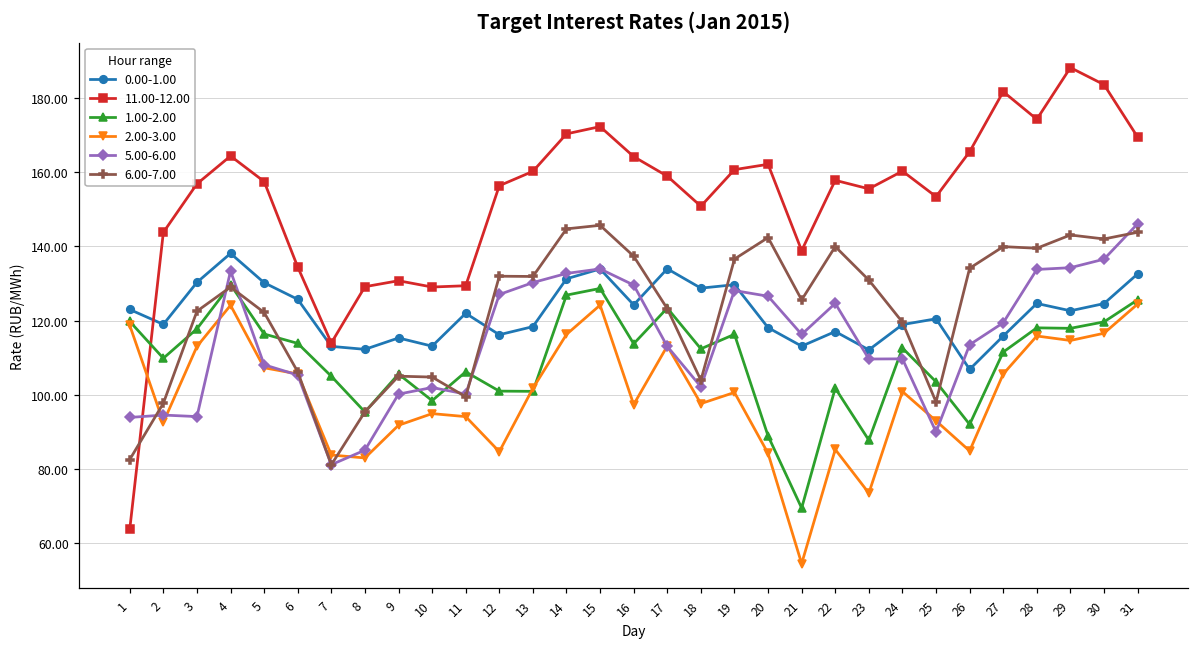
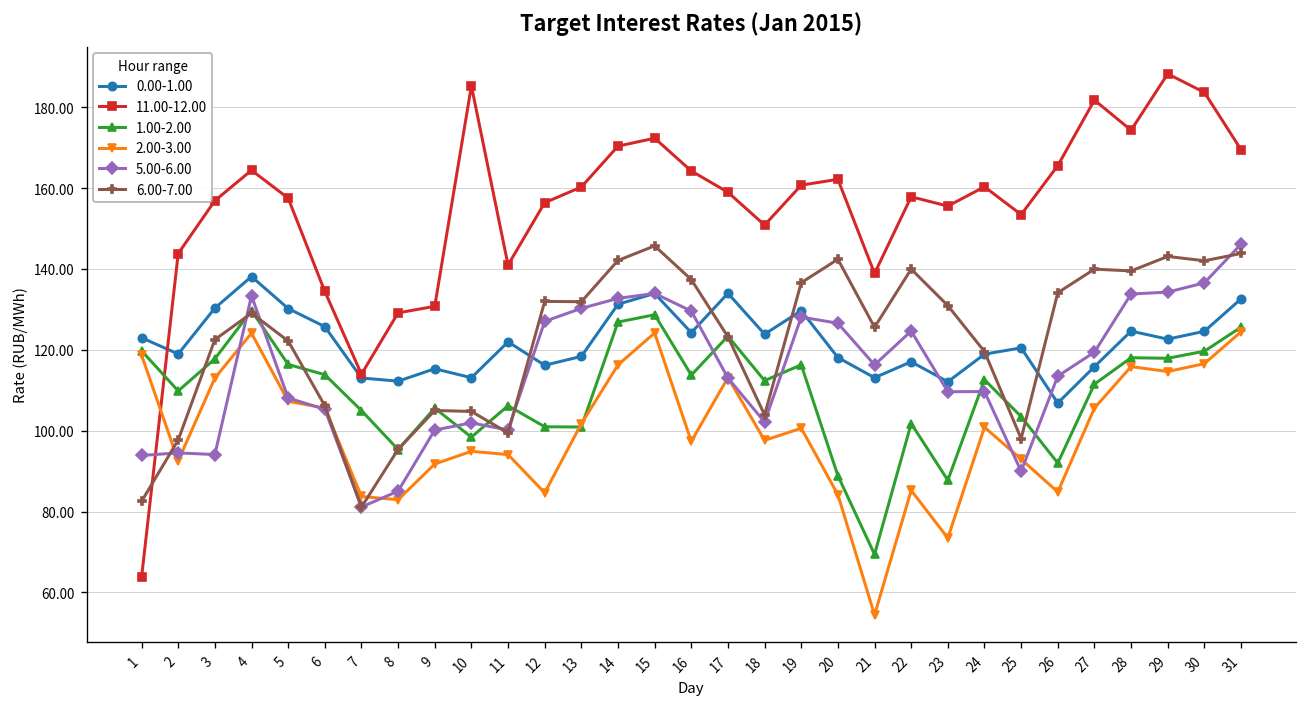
  {
    "0.00-1.00": {
      "1": 123,
      "2": 119,
      "3": 130,
      "4": 138,
      "5": 130,
      "6": 126,
      "7": 113,
      "8": 112,
      "9": 115,
      "10": 113,
      "11": 122,
      "12": 116,
      "13": 118,
      "14": 131,
      "16": 124,
      "17": 134,
-     "18": 129,
+     "18": 124,
      "19": 130,
      "20": 118,
      "21": 113,
      "22": 117,
      "23": 112,
      "25": 120,
      "26": 107,
      "27": 116,
      "28": 125,
      "29": 123,
      "30": 125,
      "31": 133
    },
    "11.00-12.00": {
      "1": 64,
      "2": 144,
      "3": 157,
      "4": 164,
      "5": 158,
      "6": 134,
      "7": 114,
      "8": 129,
      "9": 131,
-     "10": 129,
-     "11": 129,
+     "10": 185,
+     "11": 141,
      "12": 156,
      "13": 160,
      "14": 170,
      "15": 172,
      "16": 164,
      "17": 159,
      "18": 151,
      "19": 161,
      "20": 162,
      "21": 139,
      "22": 158,
      "23": 156,
      "24": 160,
      "25": 153,
      "26": 166,
      "27": 182,
      "28": 174,
      "29": 188,
      "30": 184,
      "31": 170
    },
    "1.00-2.00": {
      "1": 120,
      "2": 110,
      "3": 118,
      "5": 116,
      "6": 114,
      "7": 105,
      "10": 98,
      "11": 106,
      "12": 101,
      "13": 101,
      "14": 127,
      "15": 129,
      "16": 114,
      "18": 112,
      "19": 116,
      "20": 89,
      "21": 69,
      "22": 102,
      "23": 88,
      "24": 113,
      "25": 103,
      "26": 92,
      "27": 112,
      "28": 118,
      "29": 118,
      "30": 120,
      "31": 126
    },
    "2.00-3.00": {
      "1": 119,
      "2": 93,
      "3": 113,
      "4": 124,
      "5": 107,
      "7": 84,
      "8": 83,
      "9": 92,
      "10": 95,
      "11": 94,
      "12": 85,
      "13": 102,
      "14": 116,
      "15": 124,
      "16": 97,
      "18": 98,
      "19": 101,
      "20": 84,
      "21": 54,
      "22": 85,
      "23": 73,
      "24": 101,
      "25": 93,
      "26": 85,
      "27": 106,
      "28": 116,
      "29": 115,
      "30": 117,
      "31": 124
    },
    "5.00-6.00": {
      "1": 94,
      "2": 95,
      "3": 94,
      "4": 133,
      "5": 108,
      "8": 85,
      "9": 100,
      "10": 102,
      "12": 127,
      "13": 130,
      "14": 133,
      "16": 130,
      "18": 102,
      "19": 128,
      "20": 127,
      "21": 116,
      "22": 125,
      "23": 110,
      "24": 110,
      "25": 90,
      "26": 113,
      "27": 119,
      "28": 134,
      "29": 134,
      "30": 137,
      "31": 146
    },
    "6.00-7.00": {
      "1": 83,
      "2": 98,
      "3": 123,
      "5": 122,
      "10": 105,
      "12": 132,
      "13": 132,
-     "14": 145,
+     "14": 142,
      "15": 146,
      "16": 137,
      "18": 104,
      "19": 137,
      "20": 142,
      "21": 126,
      "22": 140,
      "23": 131,
      "25": 98,
      "26": 134,
      "27": 140,
      "28": 140,
      "29": 143,
      "30": 142,
      "31": 144
    }
  }
